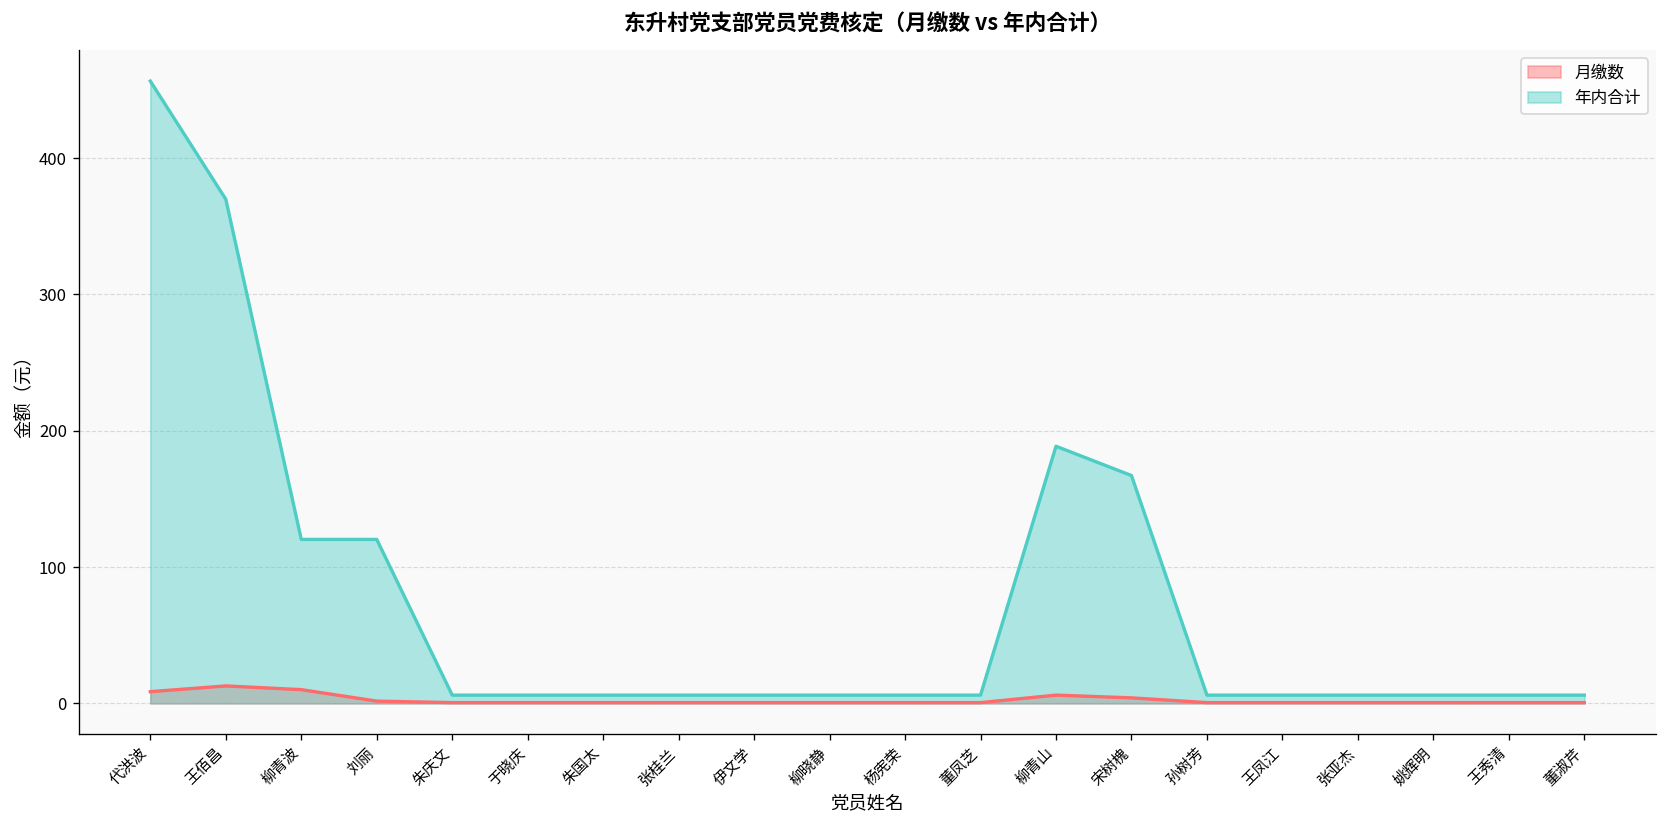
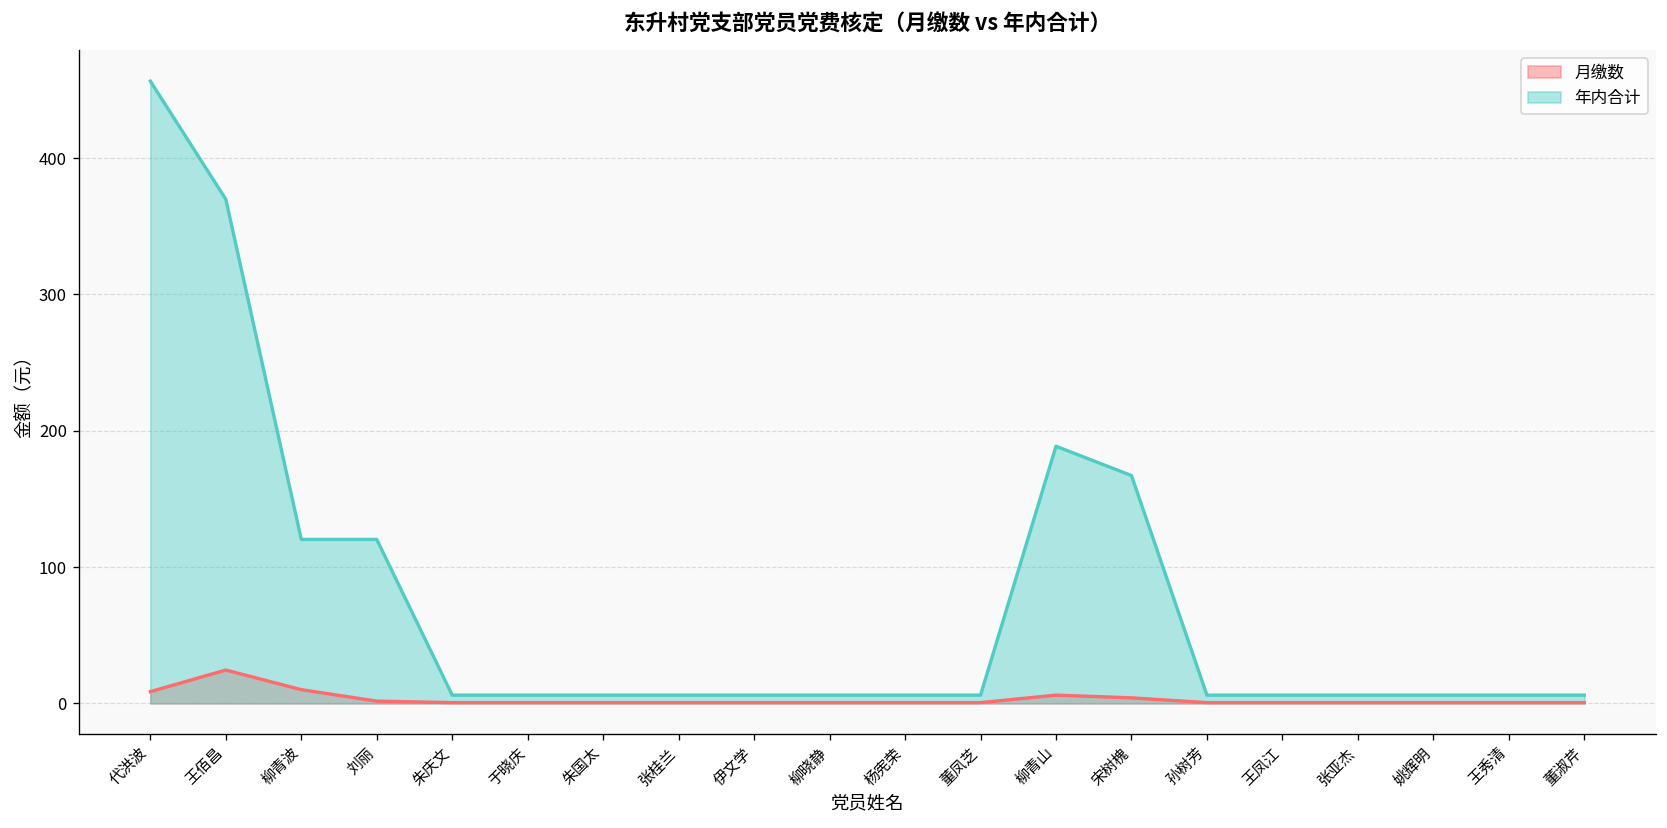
  {
    "月缴数": {
      "代洪波": 9,
-     "王佰昌": 13,
+     "王佰昌": 24,
      "柳青波": 10,
      "刘丽": 2,
      "朱庆文": 1,
      "于晓庆": 1,
      "朱国太": 1,
      "张桂兰": 1,
      "伊文学": 1,
      "柳晓静": 1,
      "杨宪荣": 1,
      "董凤芝": 1,
      "柳青山": 6,
      "宋树槐": 4,
      "孙树芳": 1,
      "王凤江": 1,
      "张亚杰": 1,
      "姚辉明": 1,
      "王秀清": 1,
      "董淑芹": 1
    },
    "年内合计": {
      "代洪波": 456,
      "王佰昌": 370,
      "柳青波": 120,
      "刘丽": 120,
      "朱庆文": 6,
      "于晓庆": 6,
      "朱国太": 6,
      "张桂兰": 6,
      "伊文学": 6,
      "柳晓静": 6,
      "杨宪荣": 6,
      "董凤芝": 6,
      "柳青山": 189,
      "宋树槐": 167,
      "孙树芳": 6,
      "王凤江": 6,
      "张亚杰": 6,
      "姚辉明": 6,
      "王秀清": 6,
      "董淑芹": 6
    }
  }
